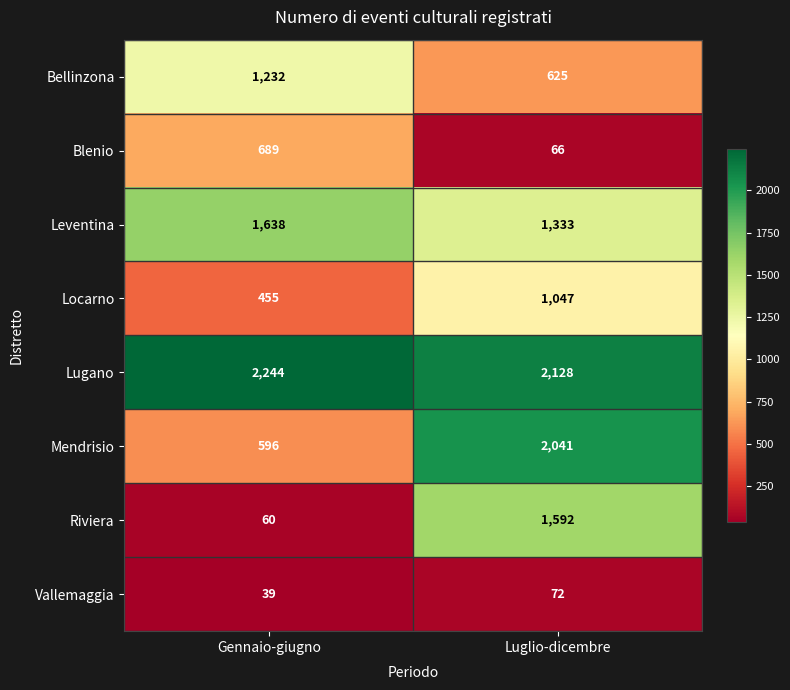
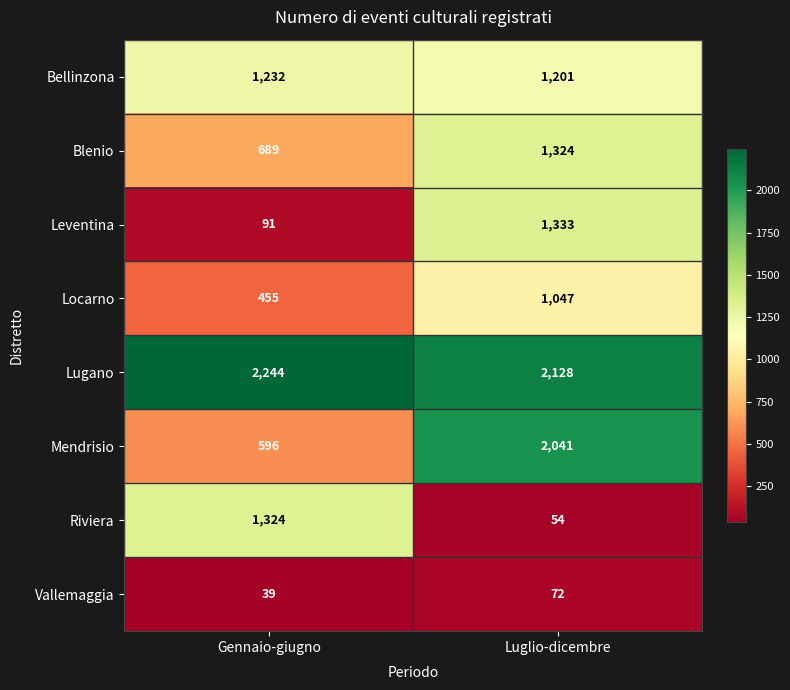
  {
    "Bellinzona": {
      "Gennaio-giugno": "1,232",
-     "Luglio-dicembre": "625"
+     "Luglio-dicembre": "1,201"
    },
    "Blenio": {
      "Gennaio-giugno": "689",
-     "Luglio-dicembre": "66"
+     "Luglio-dicembre": "1,324"
    },
    "Leventina": {
-     "Gennaio-giugno": "1,638",
+     "Gennaio-giugno": "91",
      "Luglio-dicembre": "1,333"
    },
    "Locarno": {
      "Gennaio-giugno": "455",
      "Luglio-dicembre": "1,047"
    },
    "Lugano": {
      "Gennaio-giugno": "2,244",
      "Luglio-dicembre": "2,128"
    },
    "Mendrisio": {
      "Gennaio-giugno": "596",
      "Luglio-dicembre": "2,041"
    },
    "Riviera": {
-     "Gennaio-giugno": "60",
-     "Luglio-dicembre": "1,592"
+     "Gennaio-giugno": "1,324",
+     "Luglio-dicembre": "54"
    },
    "Vallemaggia": {
      "Gennaio-giugno": "39",
      "Luglio-dicembre": "72"
    }
  }
